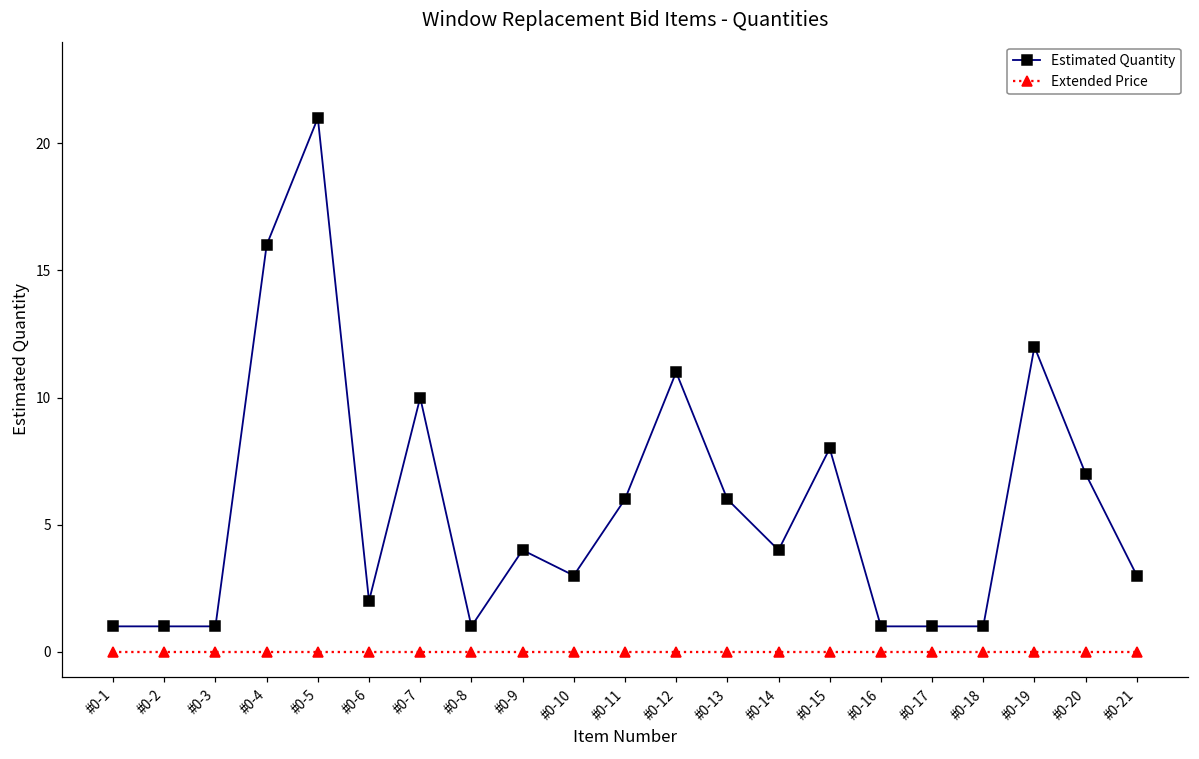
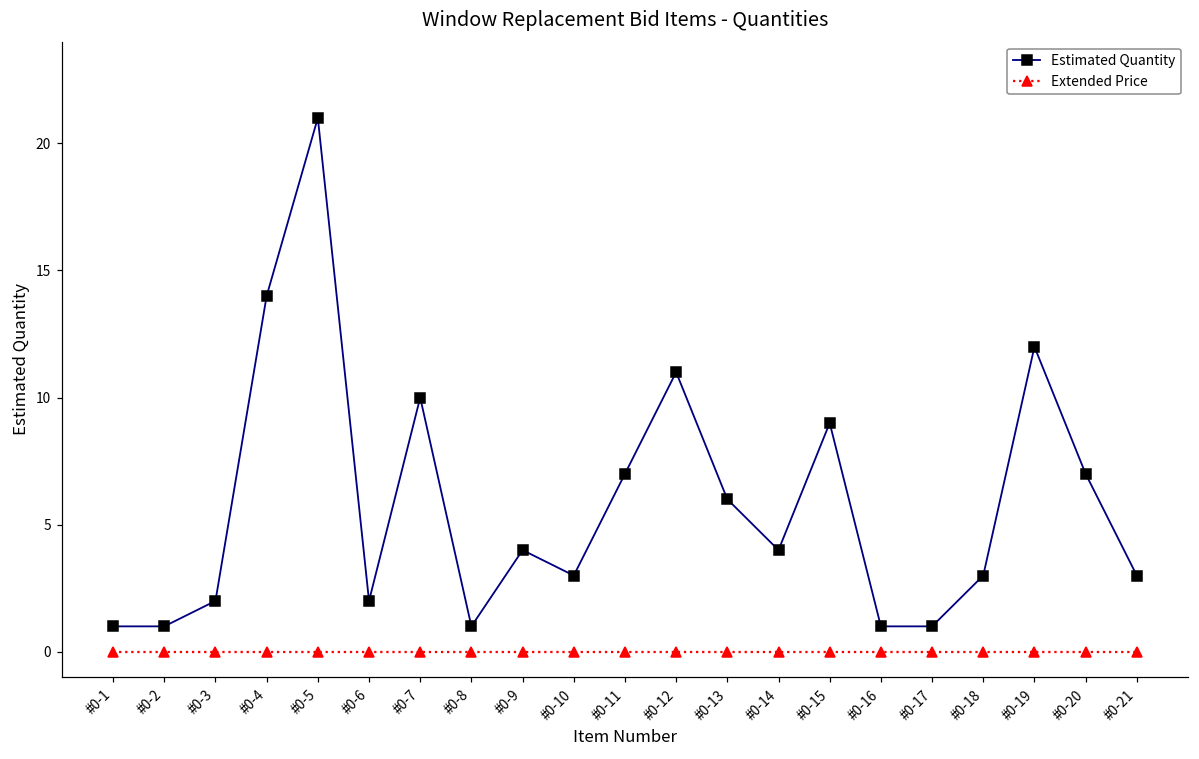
  {
    "Estimated Quantity": {
      "#0-1": 1,
      "#0-2": 1,
-     "#0-3": 1,
-     "#0-4": 16,
+     "#0-3": 2,
+     "#0-4": 14,
      "#0-5": 21,
      "#0-6": 2,
      "#0-7": 10,
      "#0-8": 1,
      "#0-9": 4,
      "#0-10": 3,
-     "#0-11": 6,
+     "#0-11": 7,
      "#0-12": 11,
      "#0-13": 6,
      "#0-14": 4,
-     "#0-15": 8,
+     "#0-15": 9,
      "#0-16": 1,
      "#0-17": 1,
-     "#0-18": 1,
+     "#0-18": 3,
      "#0-19": 12,
      "#0-20": 7,
      "#0-21": 3
    },
    "Extended Price": {
      "#0-1": 0,
      "#0-2": 0,
      "#0-3": 0,
      "#0-4": 0,
      "#0-5": 0,
      "#0-6": 0,
      "#0-7": 0,
      "#0-8": 0,
      "#0-9": 0,
      "#0-10": 0,
      "#0-11": 0,
      "#0-12": 0,
      "#0-13": 0,
      "#0-14": 0,
      "#0-15": 0,
      "#0-16": 0,
      "#0-17": 0,
      "#0-18": 0,
      "#0-19": 0,
      "#0-20": 0,
      "#0-21": 0
    }
  }
